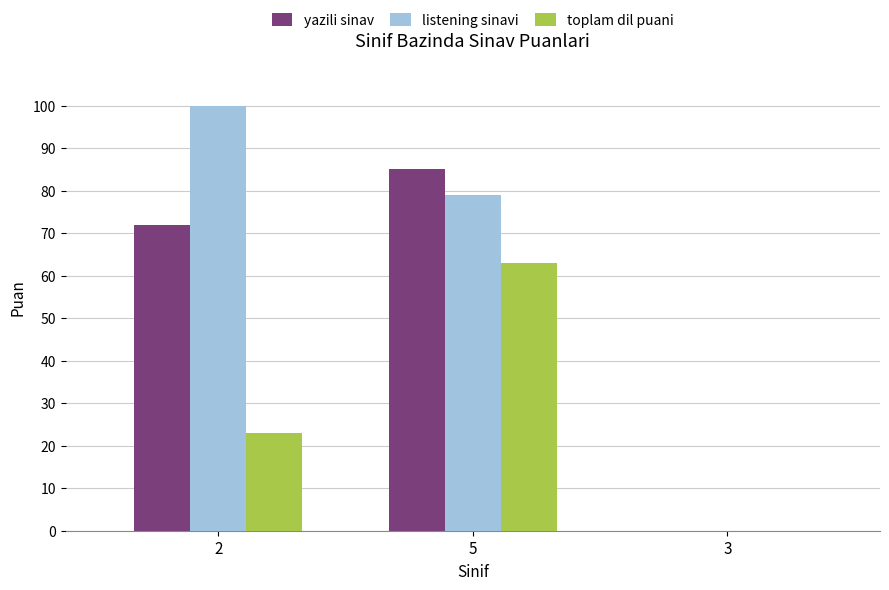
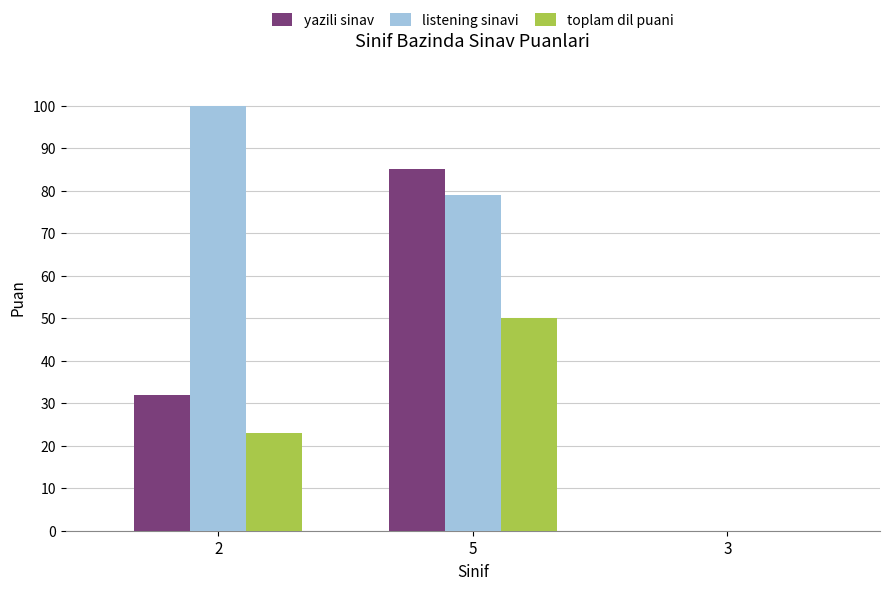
  {
    "yazili sinav": {
-     "2": 72,
+     "2": 32,
      "5": 85,
      "3": 0
    },
    "listening sinavi": {
      "2": 100,
      "5": 79,
      "3": 0
    },
    "toplam dil puani": {
      "2": 23,
-     "5": 63,
+     "5": 50,
      "3": 0
    }
  }
